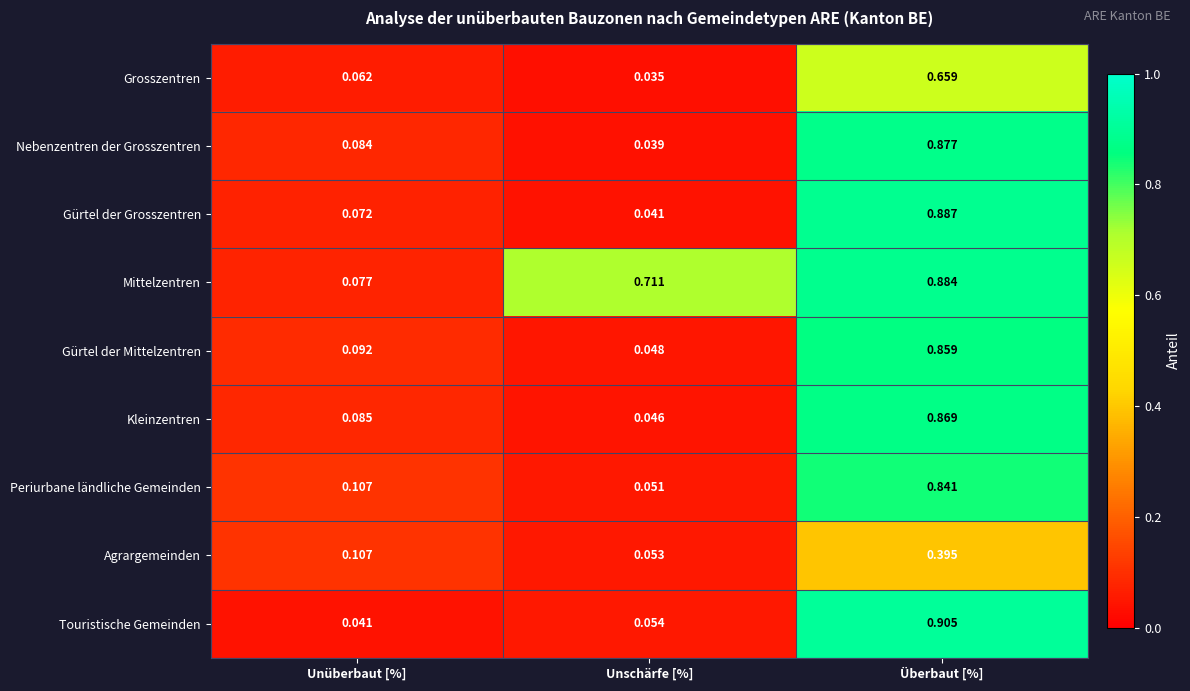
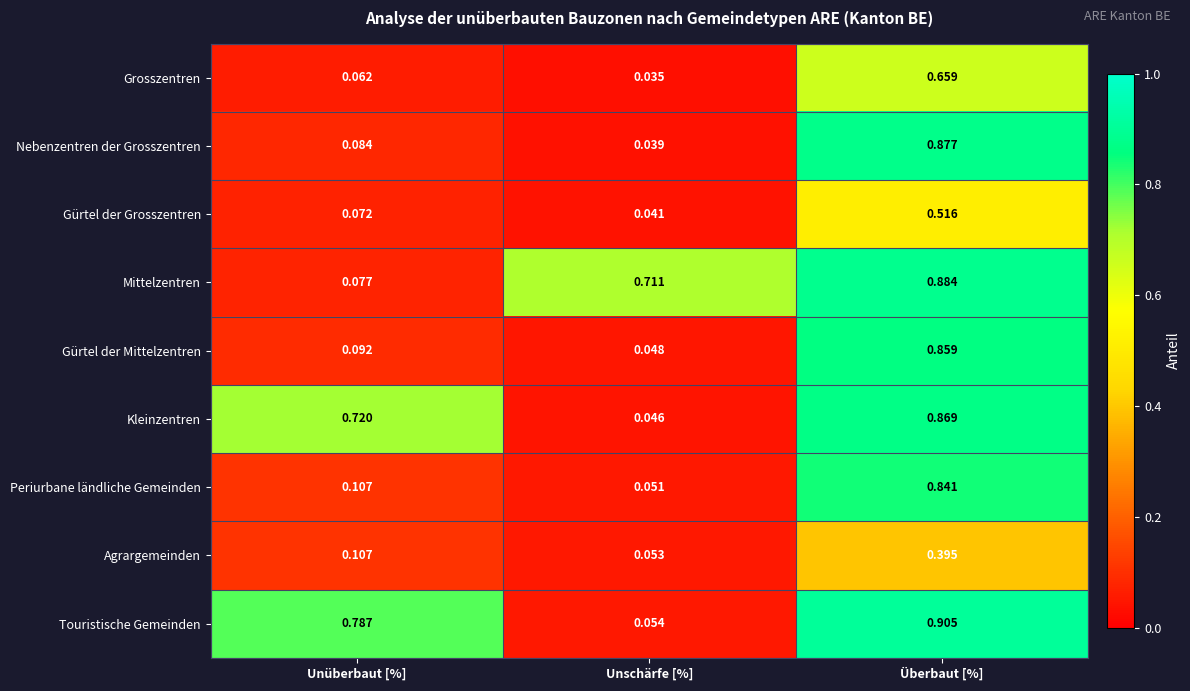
  {
    "Grosszentren": {
      "Unüberbaut [%]": 0.062,
      "Unschärfe [%]": 0.035,
      "Überbaut [%]": 0.659
    },
    "Nebenzentren der Grosszentren": {
      "Unüberbaut [%]": 0.084,
      "Unschärfe [%]": 0.039,
      "Überbaut [%]": 0.877
    },
    "Gürtel der Grosszentren": {
      "Unüberbaut [%]": 0.072,
      "Unschärfe [%]": 0.041,
-     "Überbaut [%]": 0.887
+     "Überbaut [%]": 0.516
    },
    "Mittelzentren": {
      "Unüberbaut [%]": 0.077,
      "Unschärfe [%]": 0.711,
      "Überbaut [%]": 0.884
    },
    "Gürtel der Mittelzentren": {
      "Unüberbaut [%]": 0.092,
      "Unschärfe [%]": 0.048,
      "Überbaut [%]": 0.859
    },
    "Kleinzentren": {
-     "Unüberbaut [%]": 0.085,
+     "Unüberbaut [%]": 0.720,
      "Unschärfe [%]": 0.046,
      "Überbaut [%]": 0.869
    },
    "Periurbane ländliche Gemeinden": {
      "Unüberbaut [%]": 0.107,
      "Unschärfe [%]": 0.051,
      "Überbaut [%]": 0.841
    },
    "Agrargemeinden": {
      "Unüberbaut [%]": 0.107,
      "Unschärfe [%]": 0.053,
      "Überbaut [%]": 0.395
    },
    "Touristische Gemeinden": {
-     "Unüberbaut [%]": 0.041,
+     "Unüberbaut [%]": 0.787,
      "Unschärfe [%]": 0.054,
      "Überbaut [%]": 0.905
    }
  }
